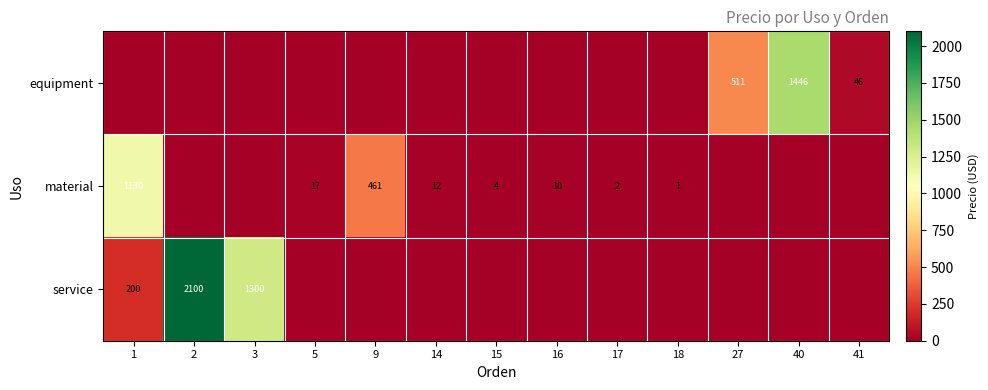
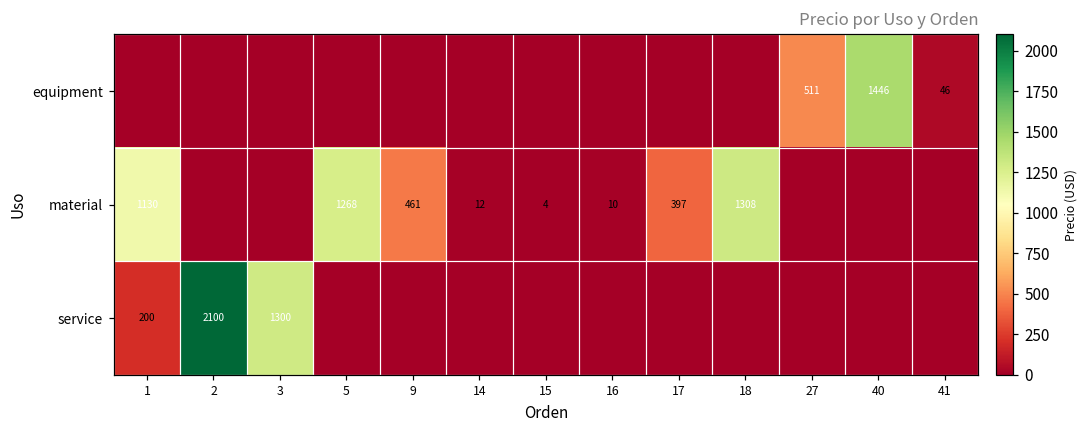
  {
    "equipment": {
      "27": 511,
      "40": 1446,
      "41": 46
    },
    "material": {
      "1": 1130,
-     "5": 17,
+     "5": 1268,
      "9": 461,
      "14": 12,
      "15": 4,
      "16": 10,
-     "17": 2,
-     "18": 1
+     "17": 397,
+     "18": 1308
    },
    "service": {
      "1": 200,
      "2": 2100,
      "3": 1300
    }
  }
